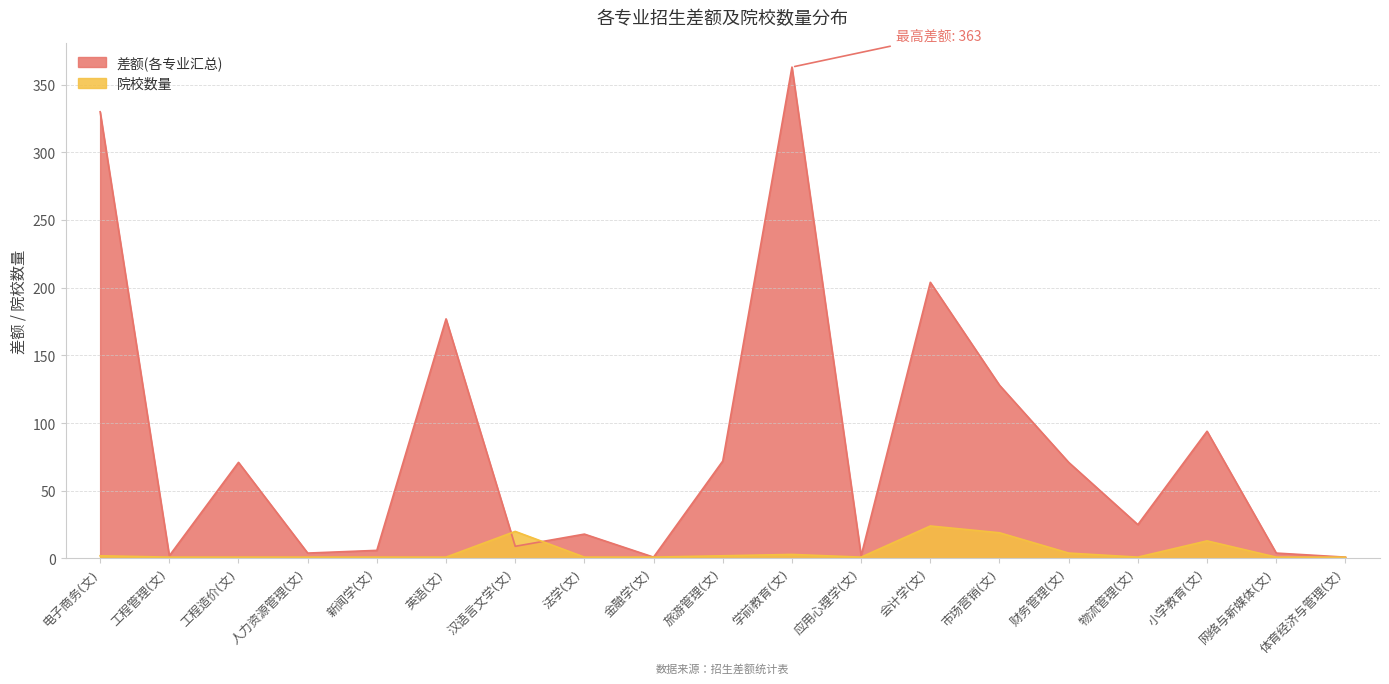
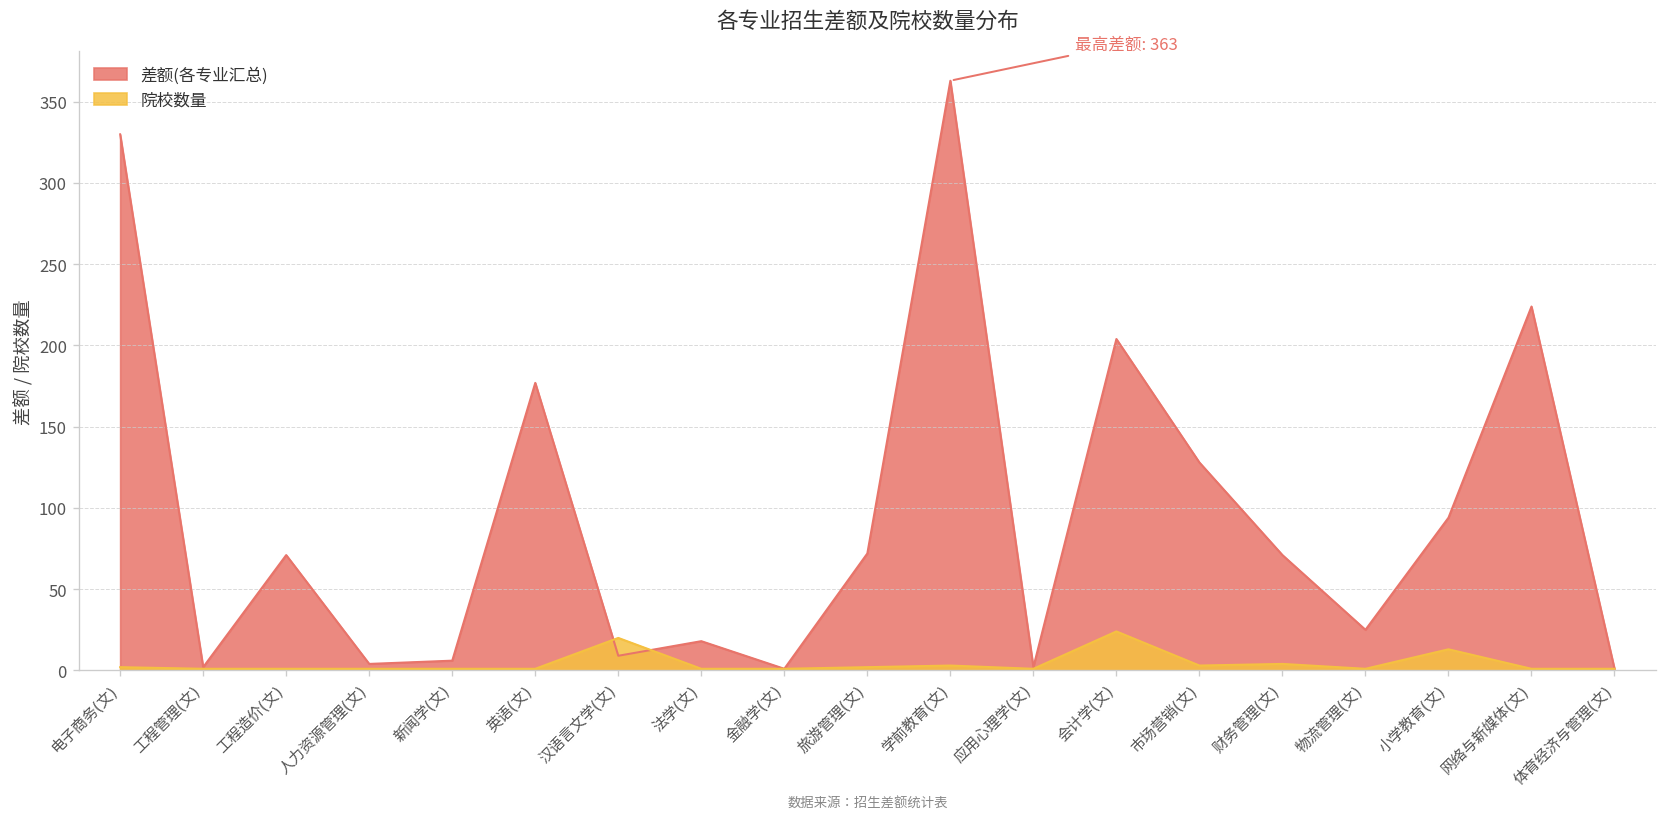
  {
    "差额(各专业汇总)": {
      "电子商务(文)": 330,
      "工程造价(文)": 71,
      "人力资源管理(文)": 4,
      "新闻学(文)": 6,
      "英语(文)": 177,
      "汉语言文学(文)": 9,
      "法学(文)": 18,
      "旅游管理(文)": 72,
      "会计学(文)": 204,
      "市场营销(文)": 128,
      "财务管理(文)": 71,
      "物流管理(文)": 25,
      "小学教育(文)": 94,
-     "网络与新媒体(文)": 4
+     "网络与新媒体(文)": 224
    },
    "院校数量": {
      "电子商务(文)": 2,
      "工程造价(文)": 1,
      "人力资源管理(文)": 1,
      "新闻学(文)": 1,
      "英语(文)": 1,
      "汉语言文学(文)": 20,
      "法学(文)": 1,
      "旅游管理(文)": 2,
      "学前教育(文)": 3,
      "会计学(文)": 24,
-     "市场营销(文)": 19,
+     "市场营销(文)": 3,
      "财务管理(文)": 4,
      "物流管理(文)": 1,
      "小学教育(文)": 13,
      "网络与新媒体(文)": 1
    }
  }
